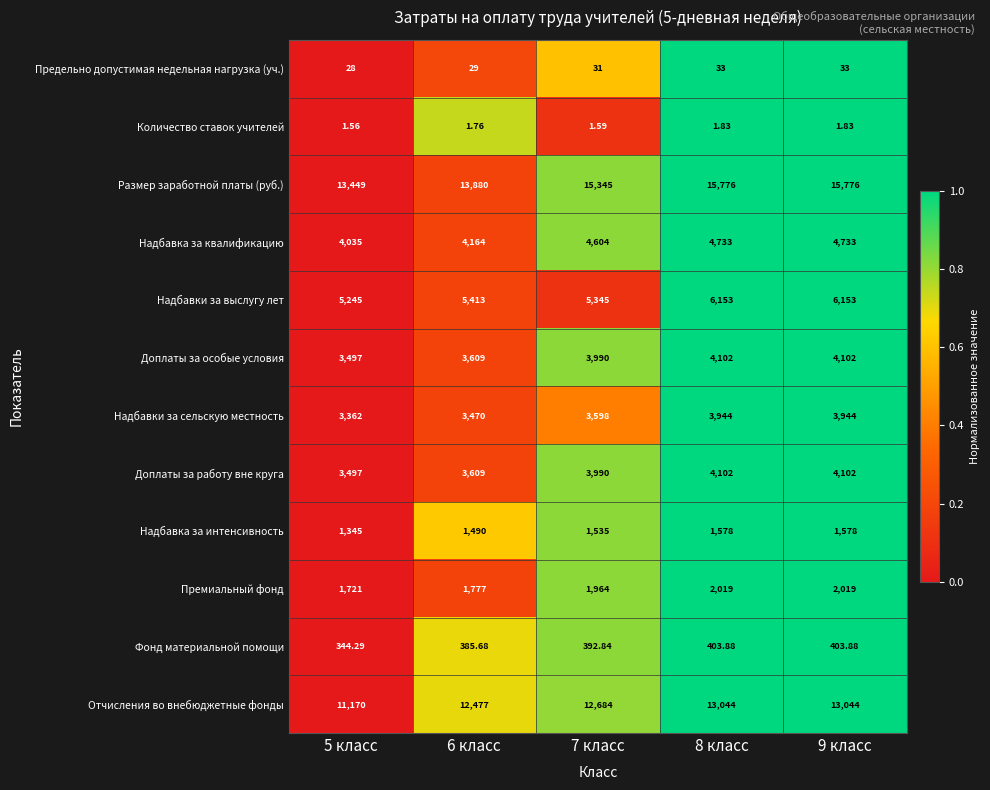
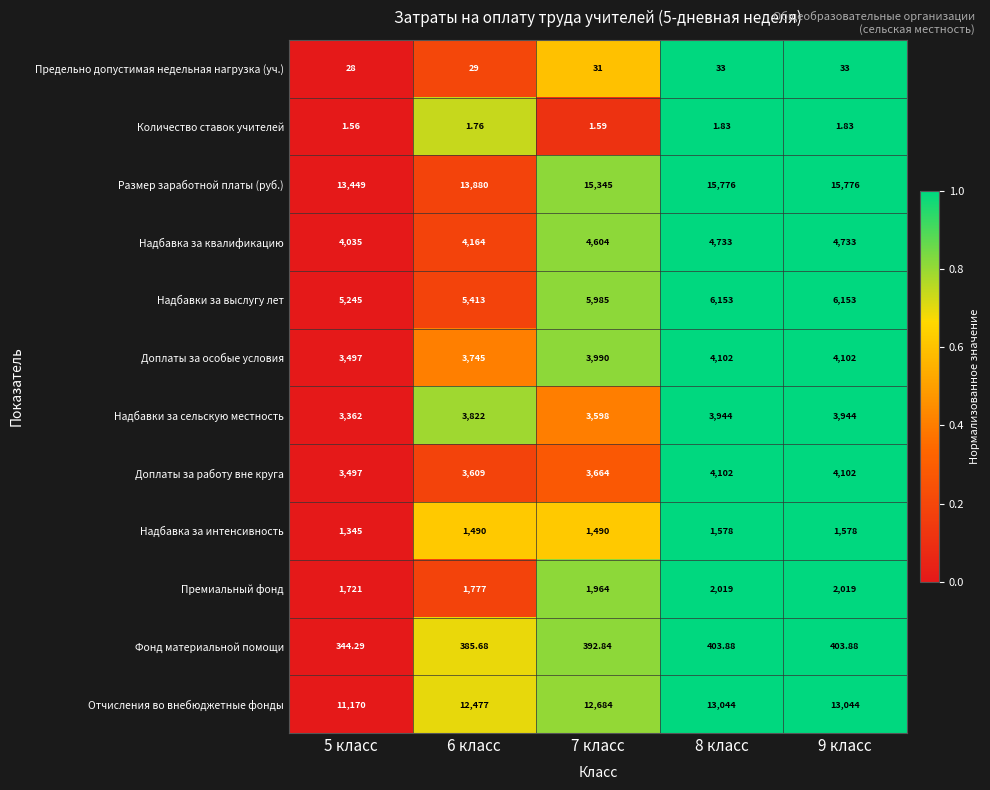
  {
    "Предельно допустимая недельная нагрузка (уч.)": {
      "5 класс": "28",
      "6 класс": "29",
      "7 класс": "31",
      "8 класс": "33",
      "9 класс": "33"
    },
    "Количество ставок учителей": {
      "5 класс": "1.56",
      "6 класс": "1.76",
      "7 класс": "1.59",
      "8 класс": "1.83",
      "9 класс": "1.83"
    },
    "Размер заработной платы (руб.)": {
      "5 класс": "13,449",
      "6 класс": "13,880",
      "7 класс": "15,345",
      "8 класс": "15,776",
      "9 класс": "15,776"
    },
    "Надбавка за квалификацию": {
      "5 класс": "4,035",
      "6 класс": "4,164",
      "7 класс": "4,604",
      "8 класс": "4,733",
      "9 класс": "4,733"
    },
    "Надбавки за выслугу лет": {
      "5 класс": "5,245",
      "6 класс": "5,413",
-     "7 класс": "5,345",
+     "7 класс": "5,985",
      "8 класс": "6,153",
      "9 класс": "6,153"
    },
    "Доплаты за особые условия": {
      "5 класс": "3,497",
-     "6 класс": "3,609",
+     "6 класс": "3,745",
      "7 класс": "3,990",
      "8 класс": "4,102",
      "9 класс": "4,102"
    },
    "Надбавки за сельскую местность": {
      "5 класс": "3,362",
-     "6 класс": "3,470",
+     "6 класс": "3,822",
      "7 класс": "3,598",
      "8 класс": "3,944",
      "9 класс": "3,944"
    },
    "Доплаты за работу вне круга": {
      "5 класс": "3,497",
      "6 класс": "3,609",
-     "7 класс": "3,990",
+     "7 класс": "3,664",
      "8 класс": "4,102",
      "9 класс": "4,102"
    },
    "Надбавка за интенсивность": {
      "5 класс": "1,345",
      "6 класс": "1,490",
-     "7 класс": "1,535",
+     "7 класс": "1,490",
      "8 класс": "1,578",
      "9 класс": "1,578"
    },
    "Премиальный фонд": {
      "5 класс": "1,721",
      "6 класс": "1,777",
      "7 класс": "1,964",
      "8 класс": "2,019",
      "9 класс": "2,019"
    },
    "Фонд материальной помощи": {
      "5 класс": "344.29",
      "6 класс": "385.68",
      "7 класс": "392.84",
      "8 класс": "403.88",
      "9 класс": "403.88"
    },
    "Отчисления во внебюджетные фонды": {
      "5 класс": "11,170",
      "6 класс": "12,477",
      "7 класс": "12,684",
      "8 класс": "13,044",
      "9 класс": "13,044"
    }
  }
